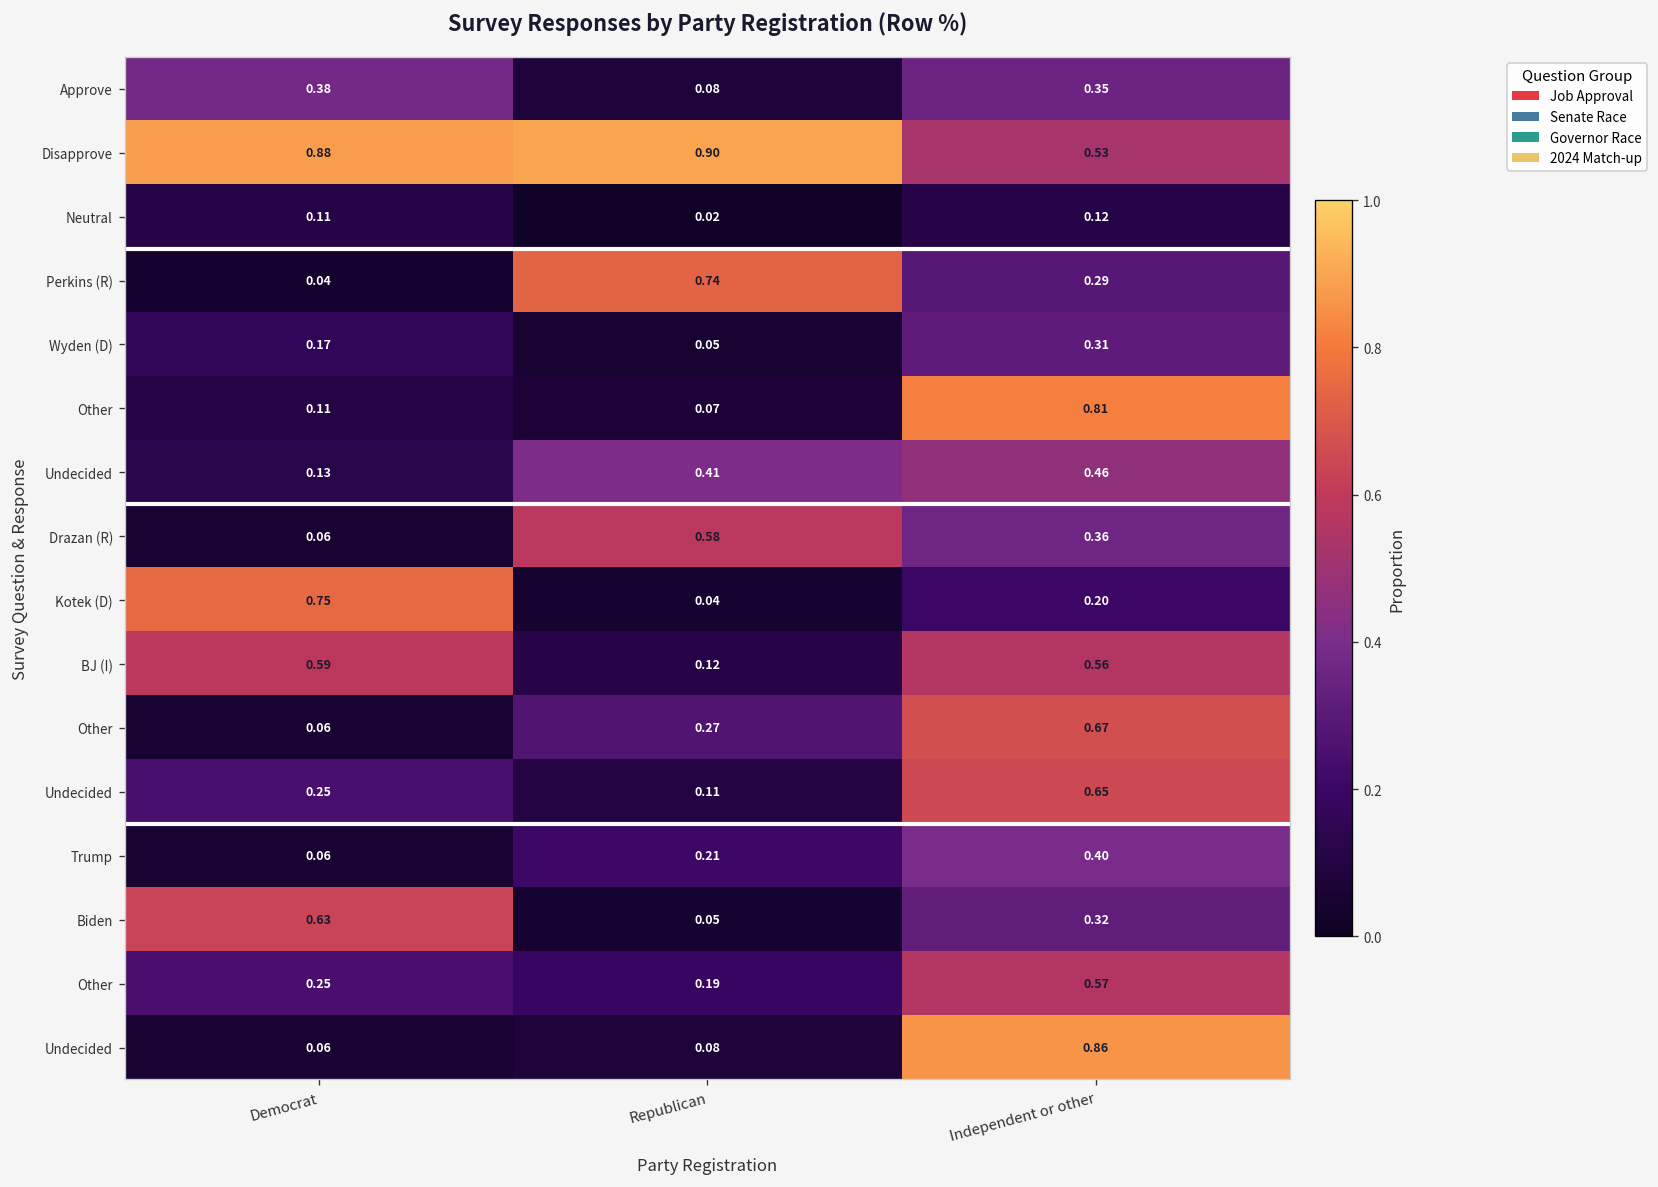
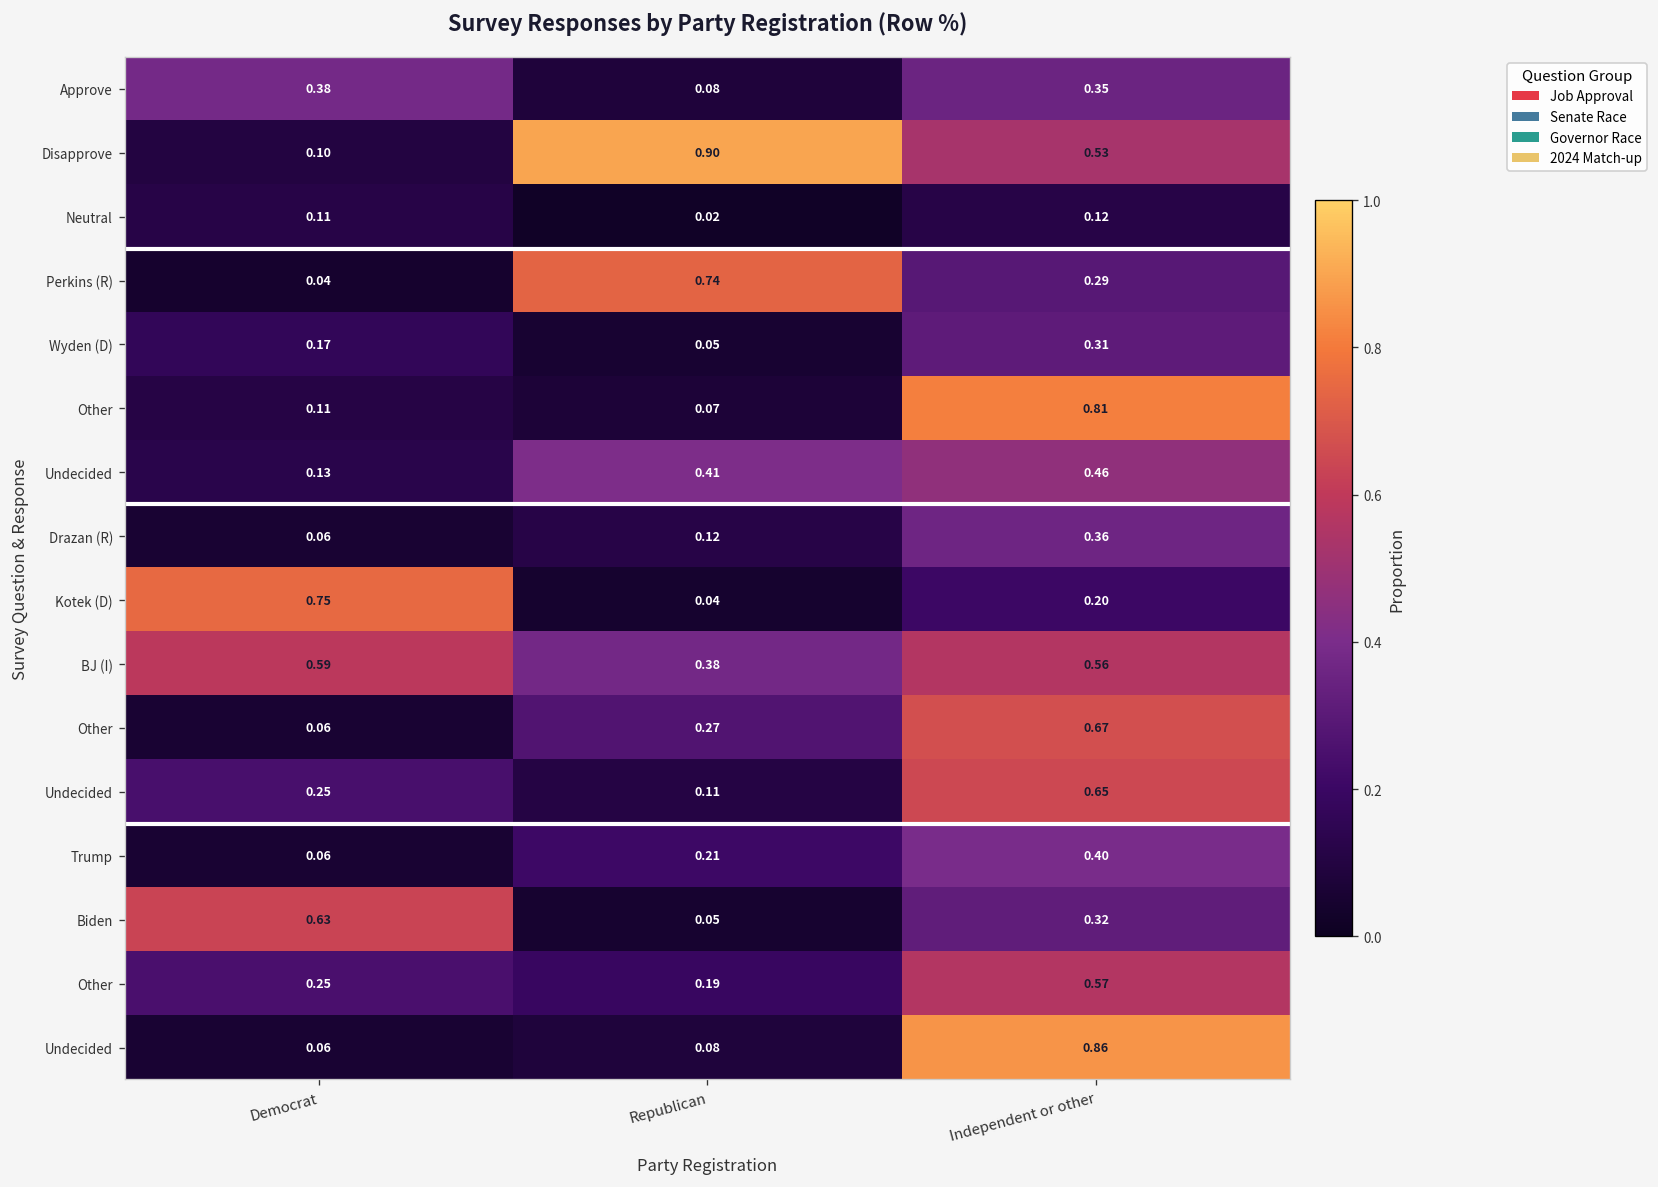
  {
    "Approve": {
      "Democrat": 0.38,
      "Republican": 0.08,
      "Independent or other": 0.35
    },
    "Disapprove": {
-     "Democrat": 0.88,
+     "Democrat": 0.10,
      "Republican": 0.90,
      "Independent or other": 0.53
    },
    "Neutral": {
      "Democrat": 0.11,
      "Republican": 0.02,
      "Independent or other": 0.12
    },
    "Perkins (R)": {
      "Democrat": 0.04,
      "Republican": 0.74,
      "Independent or other": 0.29
    },
    "Wyden (D)": {
      "Democrat": 0.17,
      "Republican": 0.05,
      "Independent or other": 0.31
    },
    "Drazan (R)": {
      "Democrat": 0.06,
-     "Republican": 0.58,
+     "Republican": 0.12,
      "Independent or other": 0.36
    },
    "Kotek (D)": {
      "Democrat": 0.75,
      "Republican": 0.04,
      "Independent or other": 0.20
    },
    "BJ (I)": {
      "Democrat": 0.59,
-     "Republican": 0.12,
+     "Republican": 0.38,
      "Independent or other": 0.56
    },
    "Trump": {
      "Democrat": 0.06,
      "Republican": 0.21,
      "Independent or other": 0.40
    },
    "Biden": {
      "Democrat": 0.63,
      "Republican": 0.05,
      "Independent or other": 0.32
    }
  }
